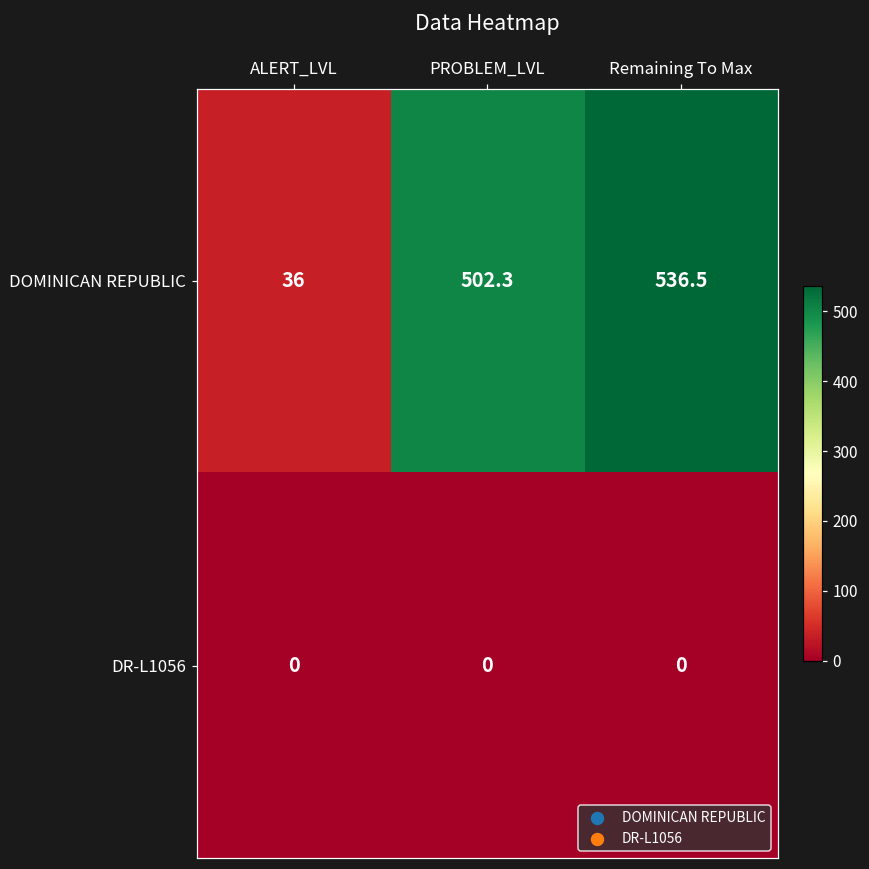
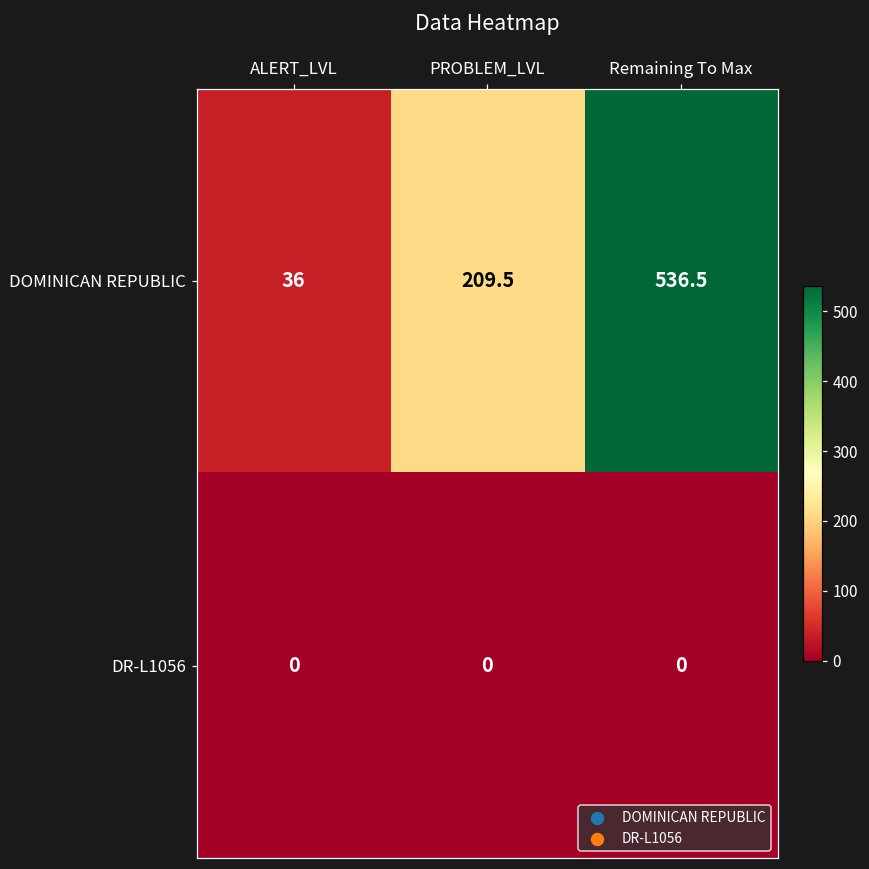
  {
    "DOMINICAN REPUBLIC": {
      "ALERT_LVL": 36,
-     "PROBLEM_LVL": 502.3,
+     "PROBLEM_LVL": 209.5,
      "Remaining To Max": 536.5
    },
    "DR-L1056": {
      "ALERT_LVL": 0,
      "PROBLEM_LVL": 0,
      "Remaining To Max": 0
    }
  }
